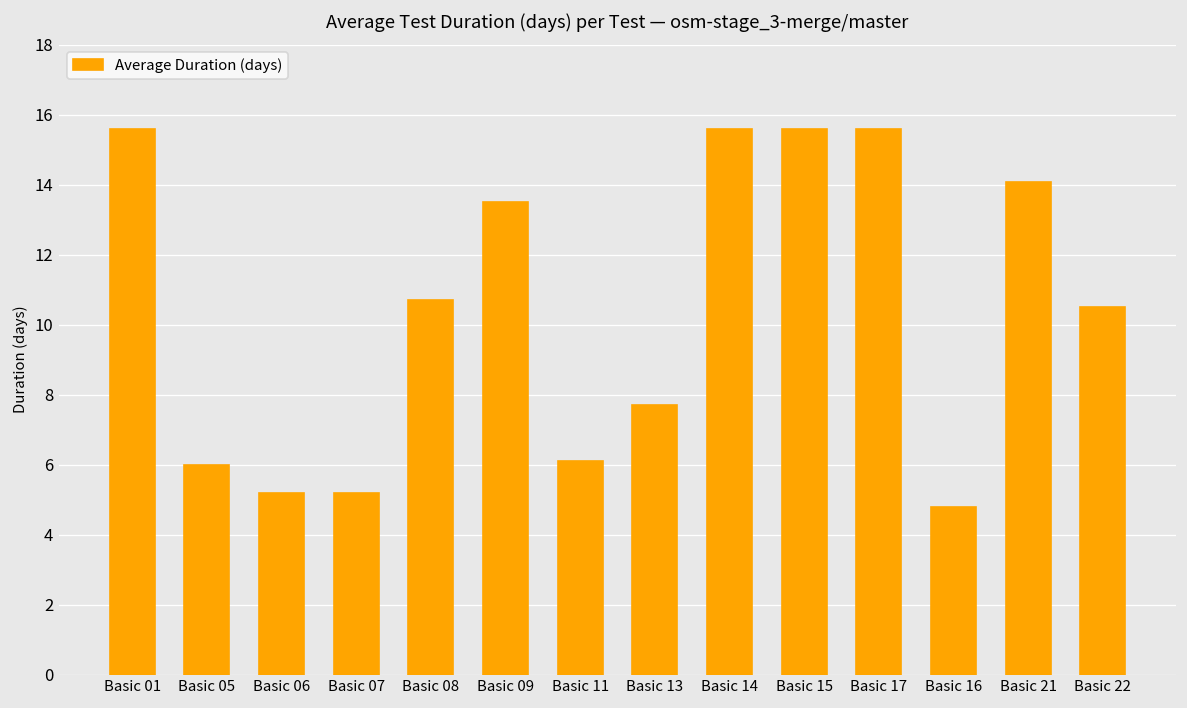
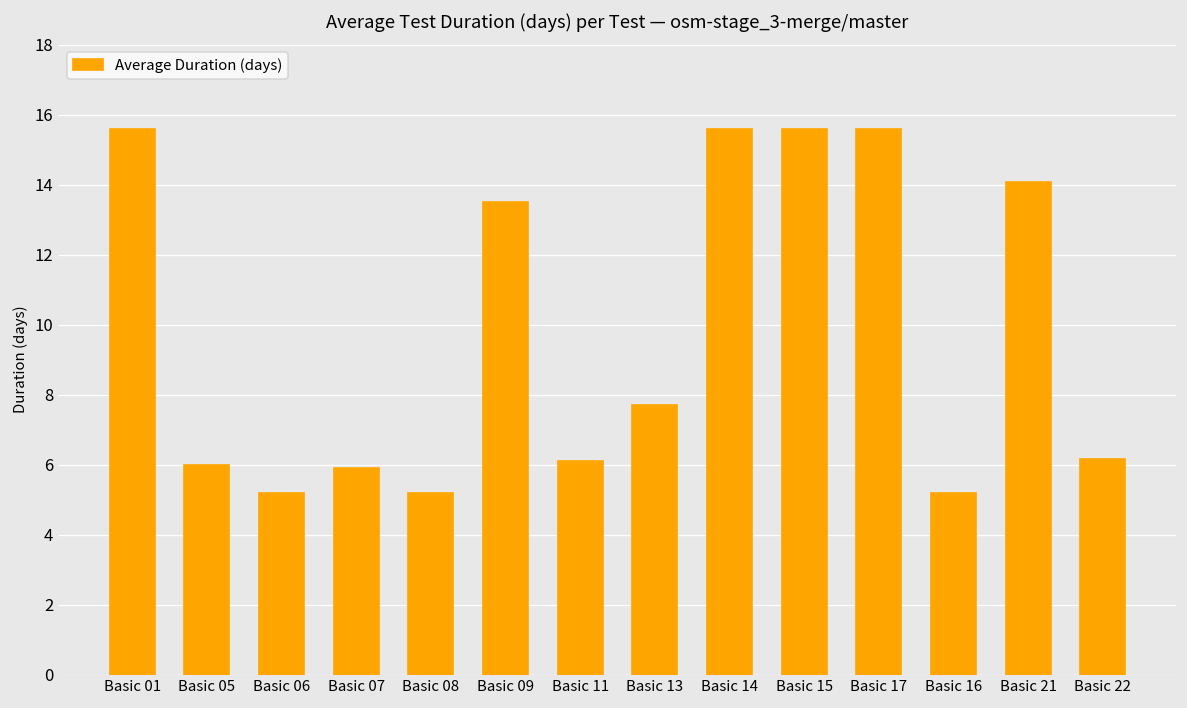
  {
    "Basic 01": 15.6,
    "Basic 05": 6.0,
    "Basic 06": 5.2,
-   "Basic 07": 5.2,
-   "Basic 08": 10.7,
+   "Basic 07": 5.9,
+   "Basic 08": 5.2,
    "Basic 09": 13.5,
    "Basic 11": 6.1,
    "Basic 13": 7.7,
    "Basic 14": 15.6,
    "Basic 15": 15.6,
    "Basic 17": 15.6,
-   "Basic 16": 4.8,
+   "Basic 16": 5.2,
    "Basic 21": 14.1,
-   "Basic 22": 10.5
+   "Basic 22": 6.2
  }
